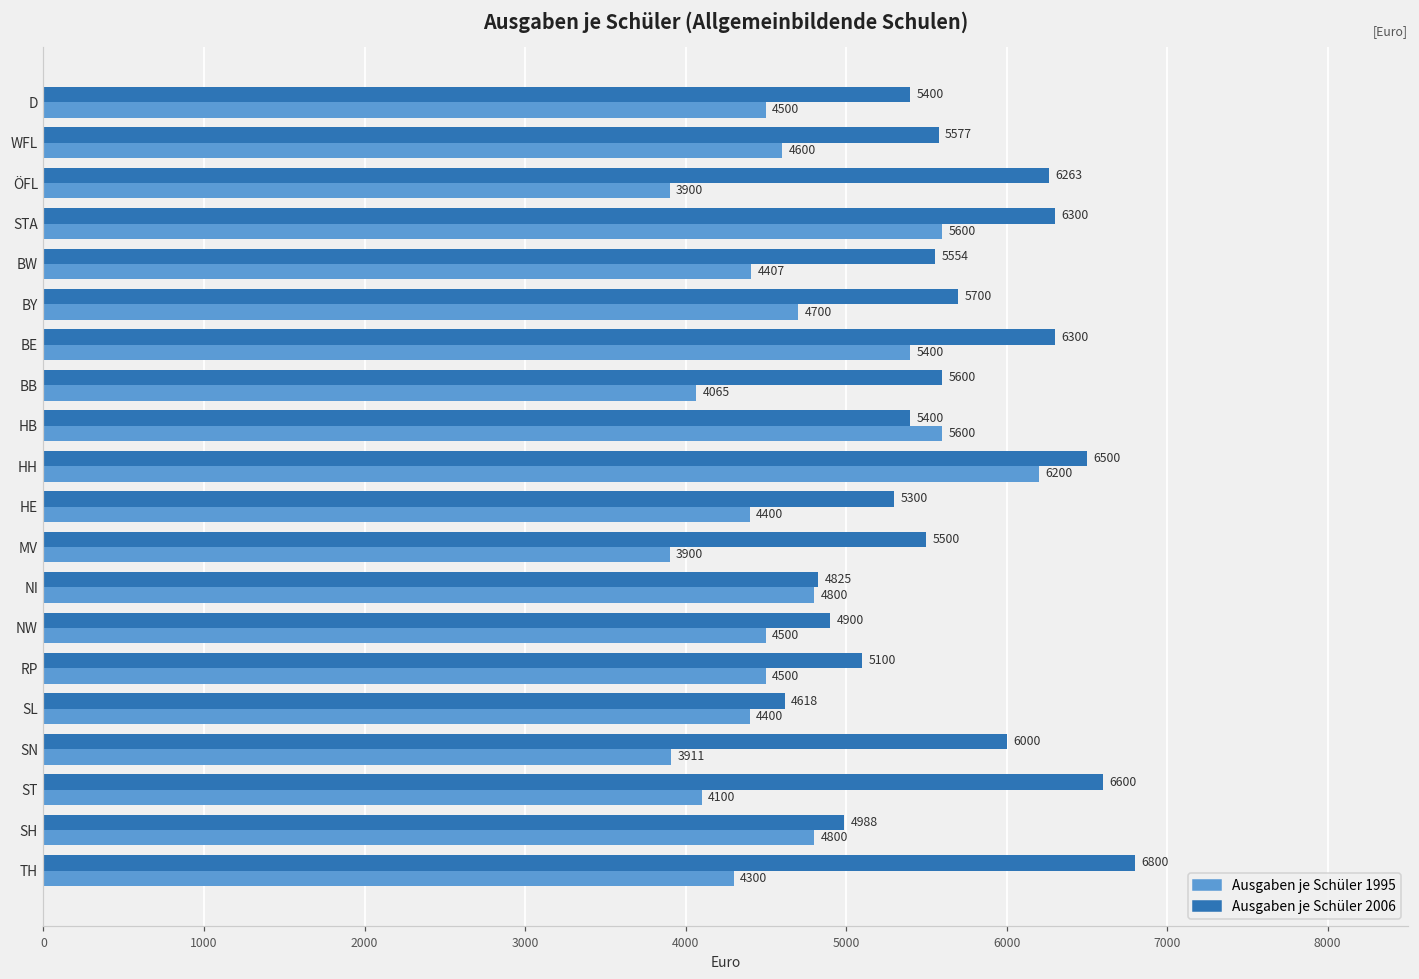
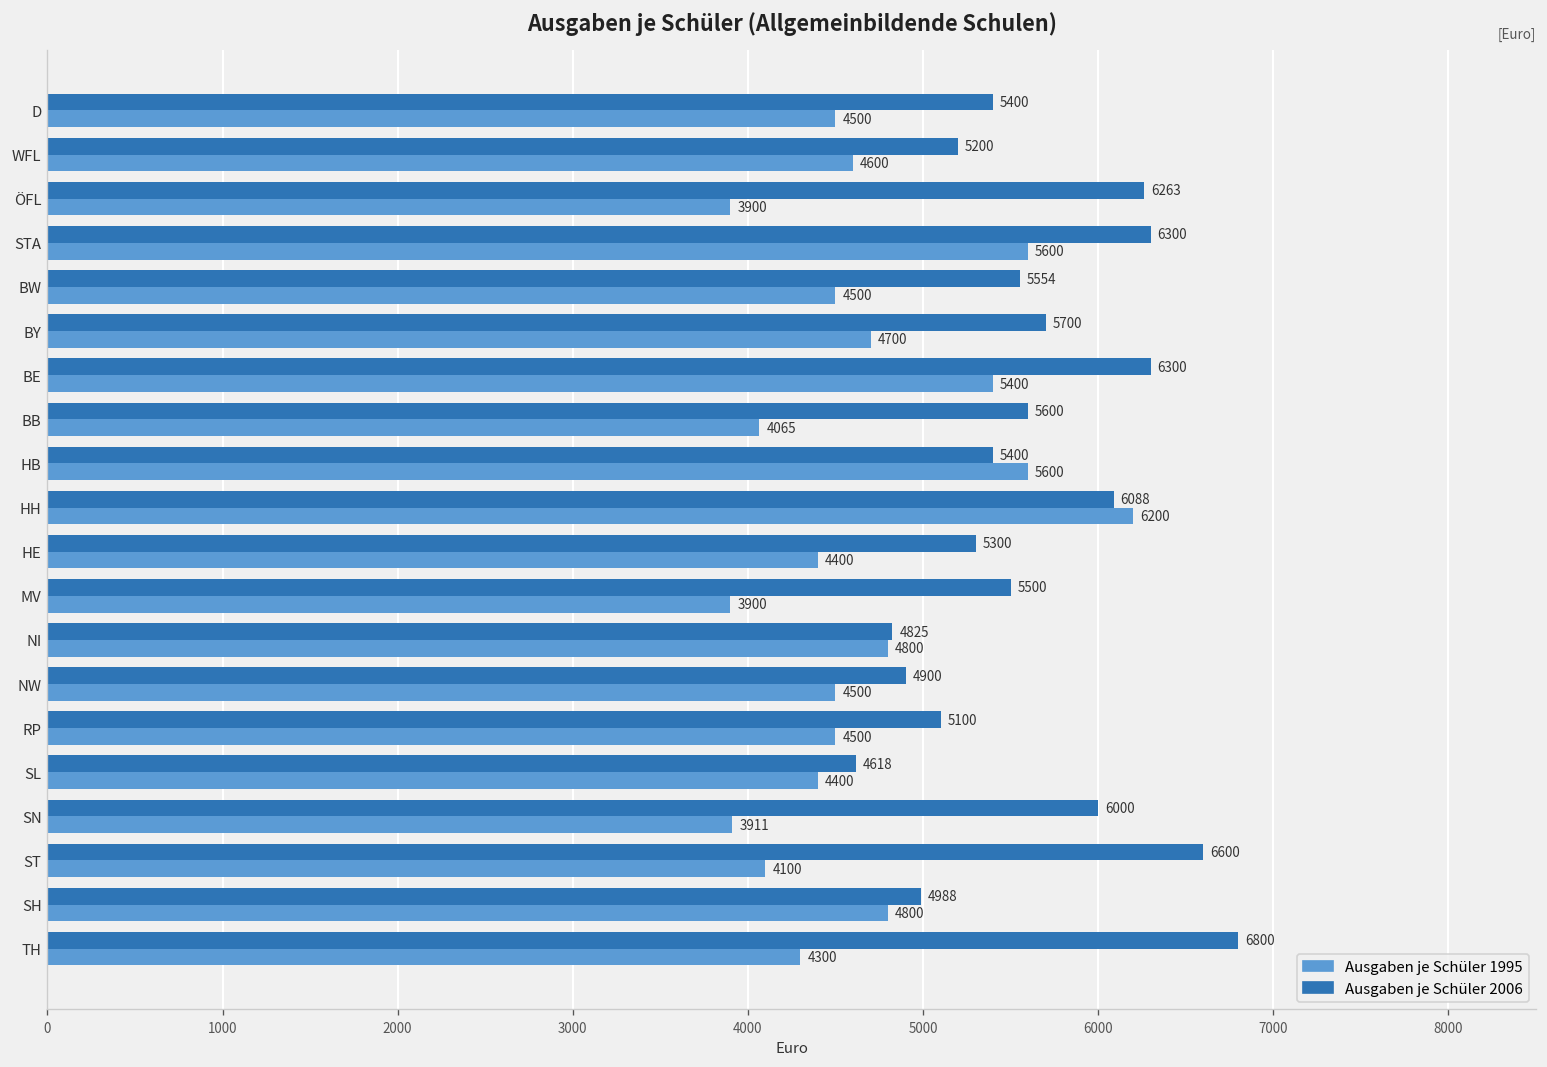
  {
    "Ausgaben je Schüler 1995": {
      "D": 4500,
      "WFL": 4600,
      "ÖFL": 3900,
      "STA": 5600,
-     "BW": 4407,
+     "BW": 4500,
      "BY": 4700,
      "BE": 5400,
      "BB": 4065,
      "HB": 5600,
      "HH": 6200,
      "HE": 4400,
      "MV": 3900,
      "NI": 4800,
      "NW": 4500,
      "RP": 4500,
      "SL": 4400,
      "SN": 3911,
      "ST": 4100,
      "SH": 4800,
      "TH": 4300
    },
    "Ausgaben je Schüler 2006": {
      "D": 5400,
-     "WFL": 5577,
+     "WFL": 5200,
      "ÖFL": 6263,
      "STA": 6300,
      "BW": 5554,
      "BY": 5700,
      "BE": 6300,
      "BB": 5600,
      "HB": 5400,
-     "HH": 6500,
+     "HH": 6088,
      "HE": 5300,
      "MV": 5500,
      "NI": 4825,
      "NW": 4900,
      "RP": 5100,
      "SL": 4618,
      "SN": 6000,
      "ST": 6600,
      "SH": 4988,
      "TH": 6800
    }
  }
